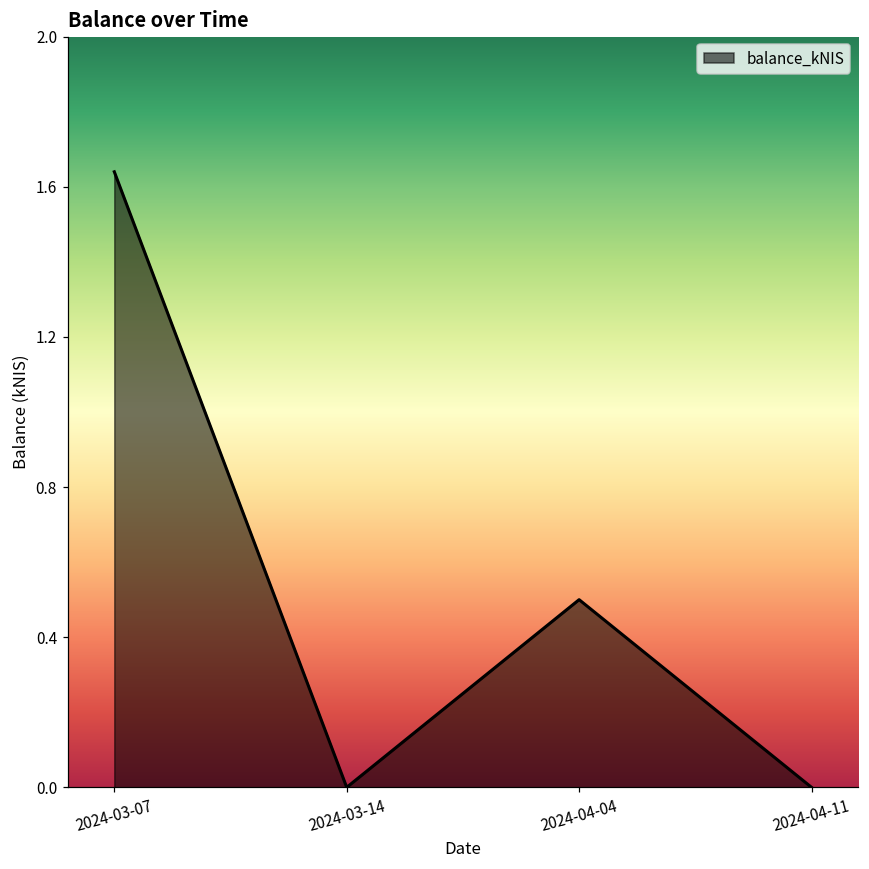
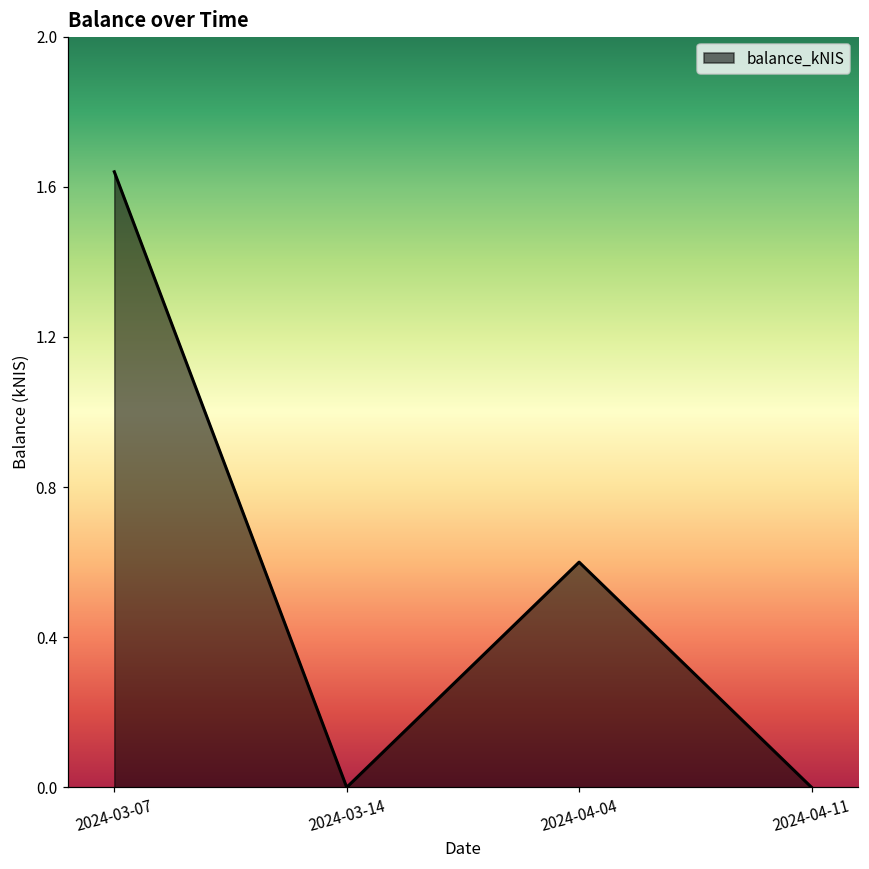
  {
    "2024-03-07": 1.64,
    "2024-03-14": 0.0,
-   "2024-04-04": 0.5,
+   "2024-04-04": 0.6,
    "2024-04-11": 0.0
  }
